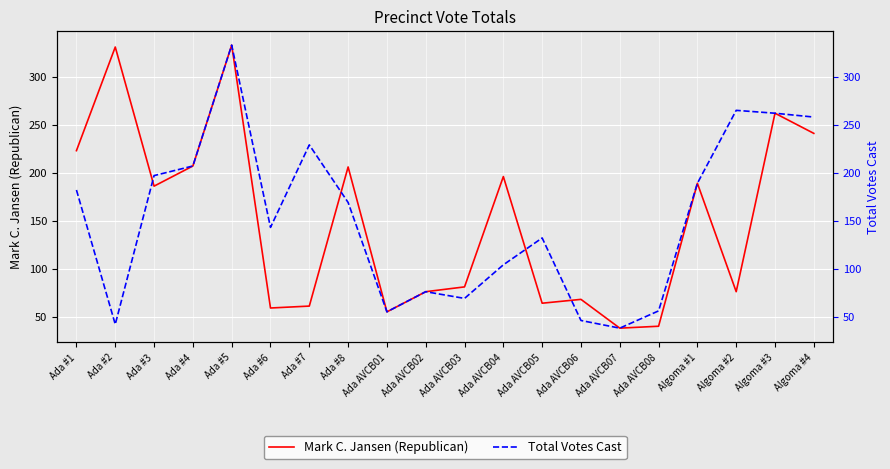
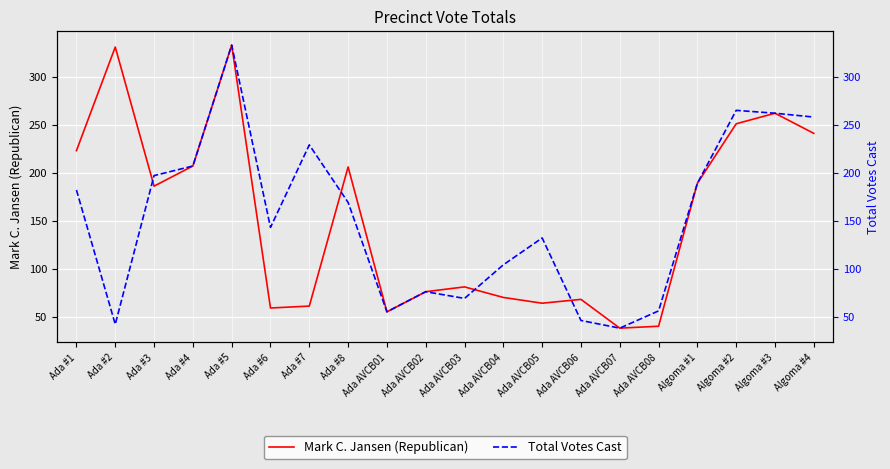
  {
    "Mark C. Jansen (Republican)": {
      "Ada #1": 220,
      "Ada #2": 330,
      "Ada #3": 190,
      "Ada #4": 210,
      "Ada #5": 330,
      "Ada #6": 60,
      "Ada #7": 60,
      "Ada #8": 210,
      "Ada AVCB01": 60,
      "Ada AVCB02": 80,
      "Ada AVCB03": 80,
-     "Ada AVCB04": 200,
+     "Ada AVCB04": 70,
      "Ada AVCB05": 60,
      "Ada AVCB06": 70,
      "Ada AVCB07": 40,
      "Ada AVCB08": 40,
      "Algoma #1": 190,
-     "Algoma #2": 80,
+     "Algoma #2": 250,
      "Algoma #3": 260,
      "Algoma #4": 240
    },
    "Total Votes Cast": {
      "Ada #1": 180,
      "Ada #2": 40,
      "Ada #3": 200,
      "Ada #4": 210,
      "Ada #5": 330,
      "Ada #6": 140,
      "Ada #7": 230,
      "Ada #8": 170,
      "Ada AVCB01": 60,
      "Ada AVCB02": 80,
      "Ada AVCB03": 70,
      "Ada AVCB04": 100,
      "Ada AVCB05": 130,
      "Ada AVCB06": 50,
      "Ada AVCB07": 40,
      "Ada AVCB08": 60,
      "Algoma #1": 190,
      "Algoma #2": 270,
      "Algoma #3": 260,
      "Algoma #4": 260
    }
  }
